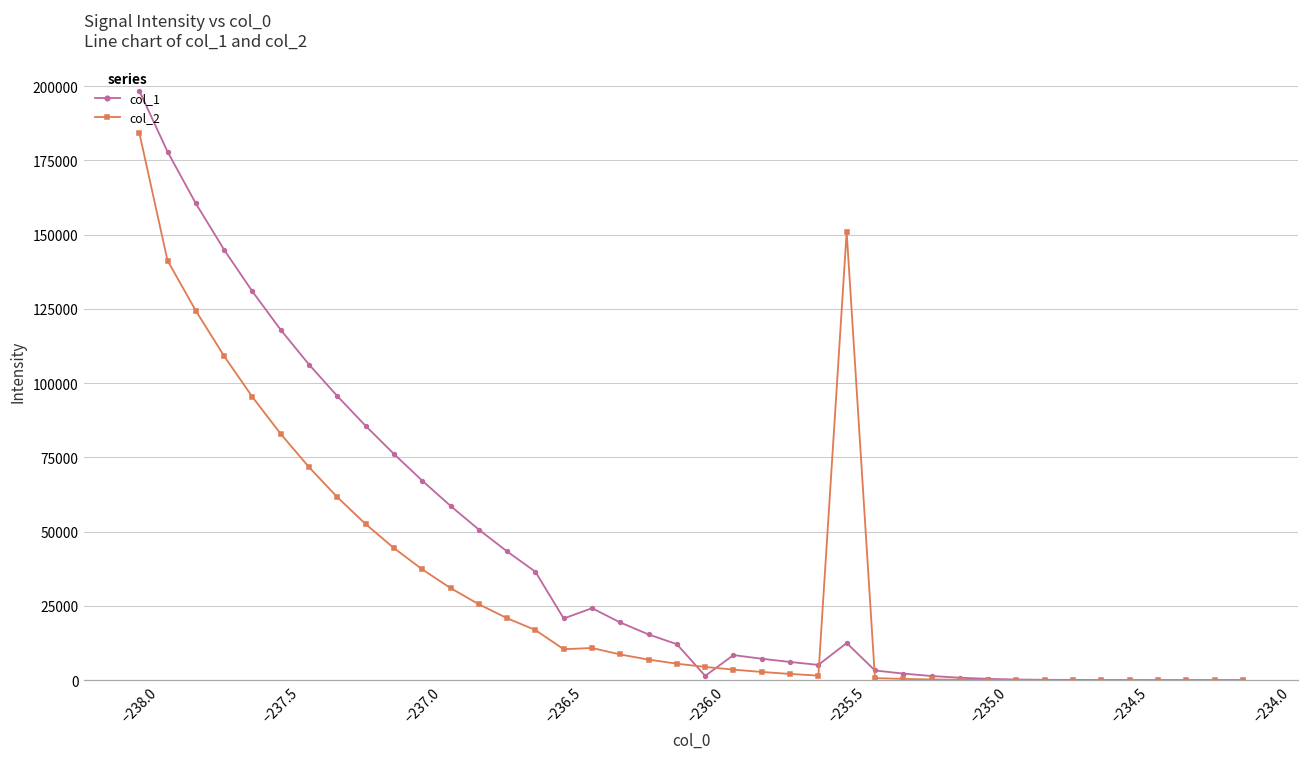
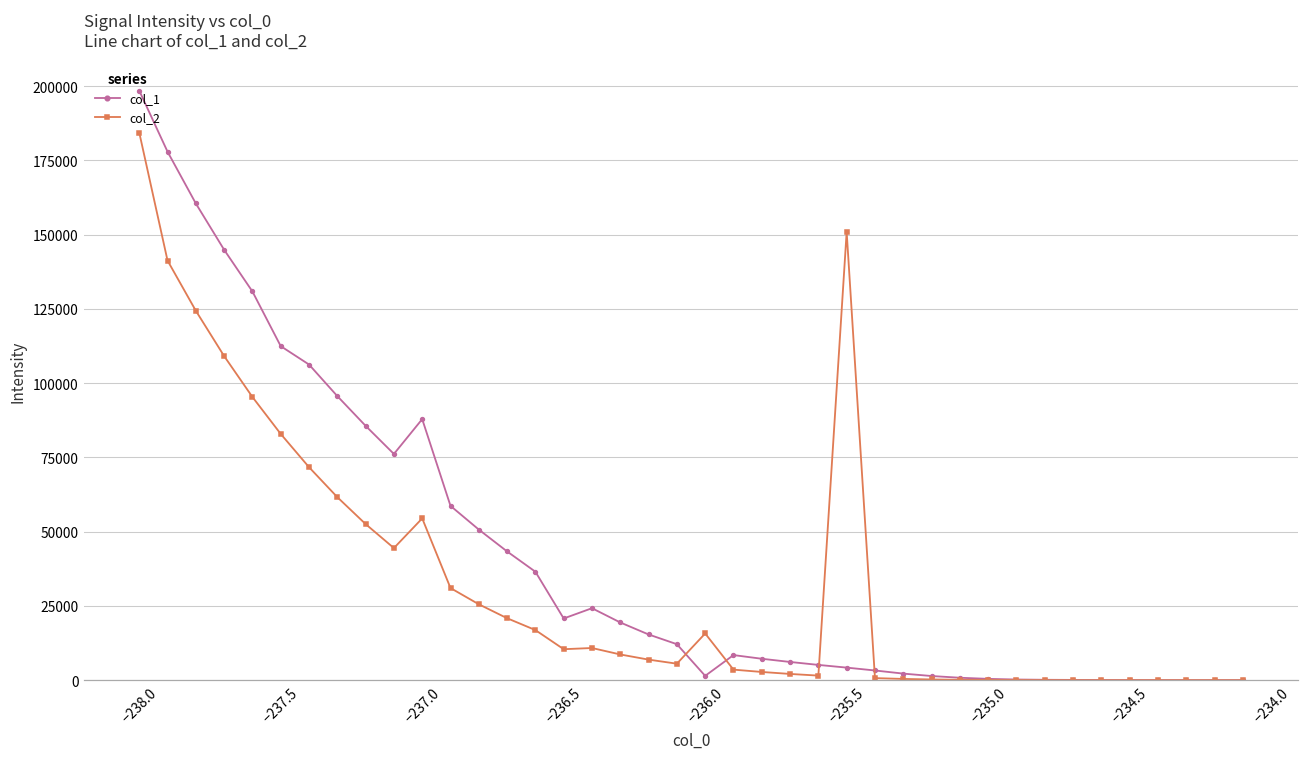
  {
    "col_1": {
      "−238.0": 198000,
-     "−237.5": 118000,
-     "−237.0": 67000,
+     "−237.5": 112000,
+     "−237.0": 88000,
      "−236.5": 21000,
      "−236.0": 1000,
-     "−235.5": 13000
+     "−235.5": 4000
    },
    "col_2": {
      "−238.0": 184000,
      "−237.5": 83000,
-     "−237.0": 37000,
+     "−237.0": 54000,
      "−236.5": 10000,
-     "−236.0": 4000,
+     "−236.0": 16000,
      "−235.5": 151000
    }
  }
